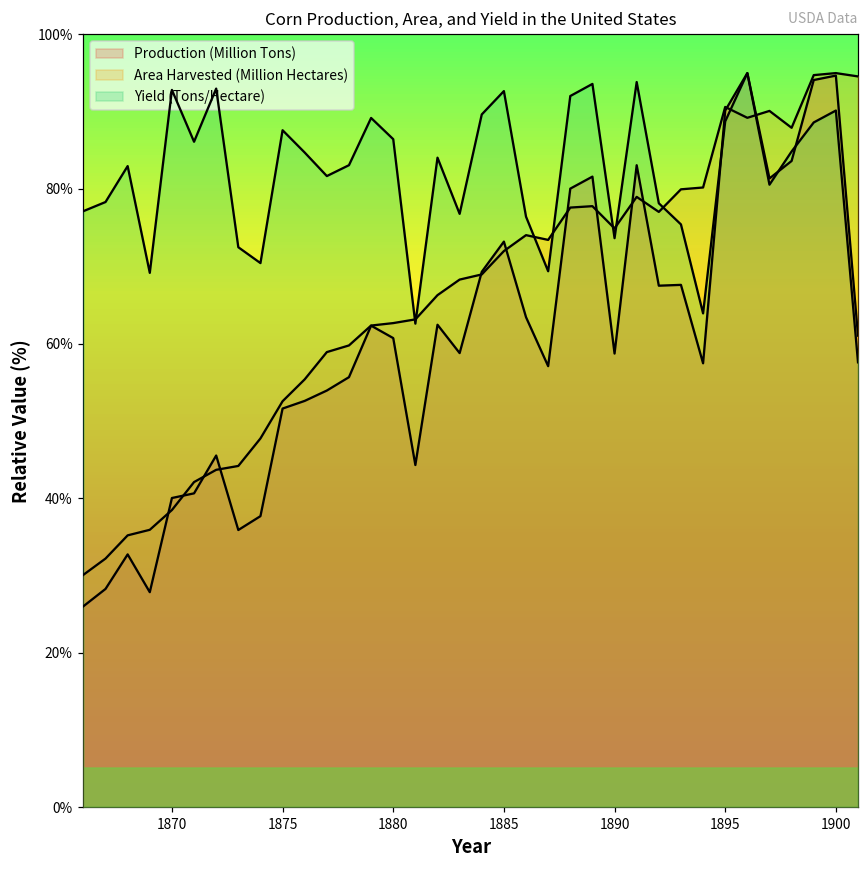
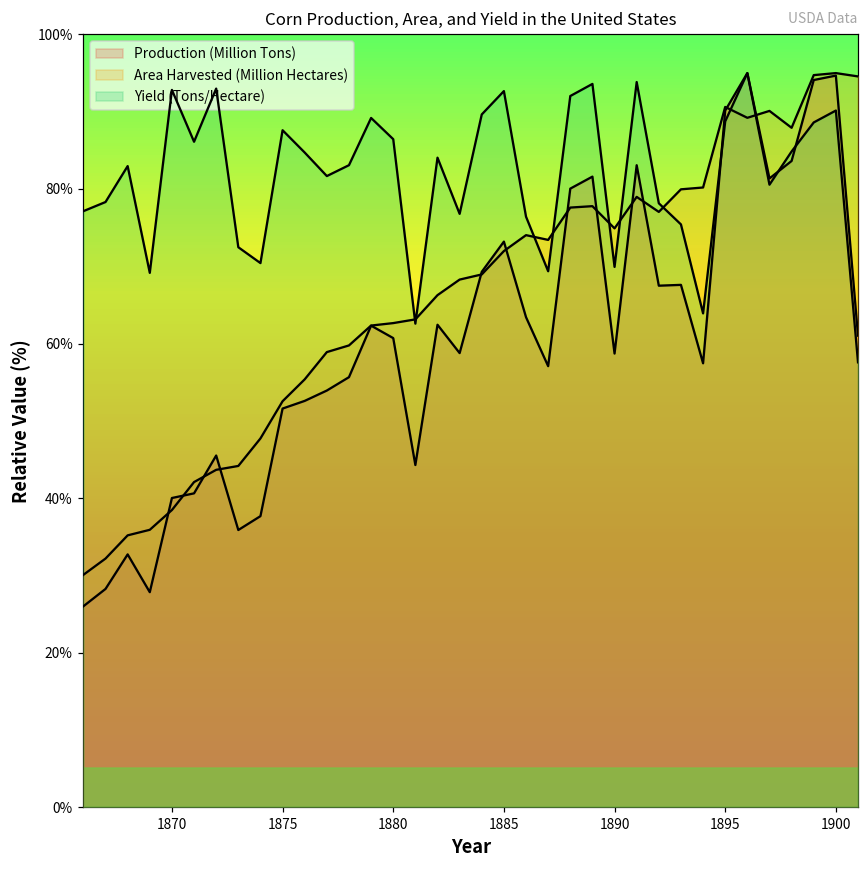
  {
    "Yield (Tons/Hectare)": {
      "1875": "88%",
      "1880": "86%",
      "1885": "93%",
-     "1890": "74%",
+     "1890": "70%",
      "1895": "89%",
      "1900": "90%"
    }
  }
